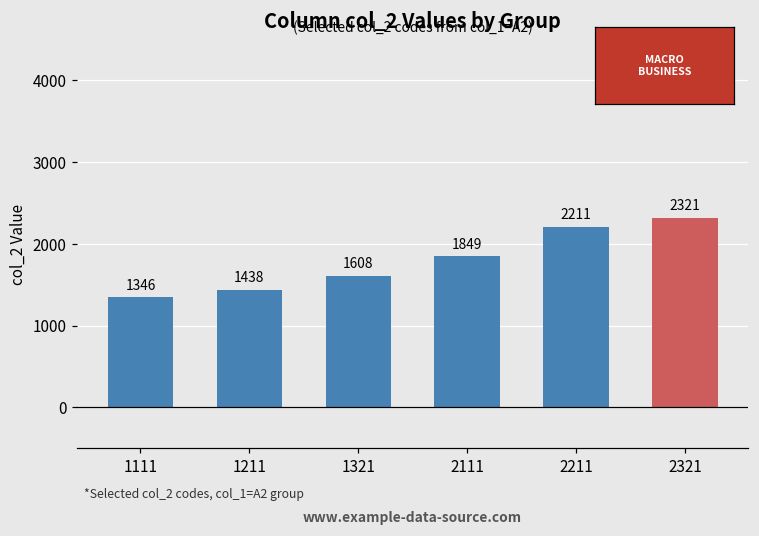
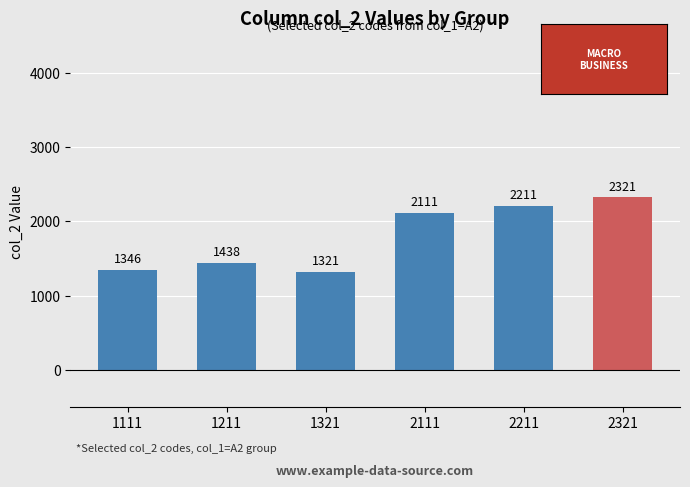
  {
    "1111": 1346,
    "1211": 1438,
-   "1321": 1608,
-   "2111": 1849,
+   "1321": 1321,
+   "2111": 2111,
    "2211": 2211,
    "2321": 2321
  }
